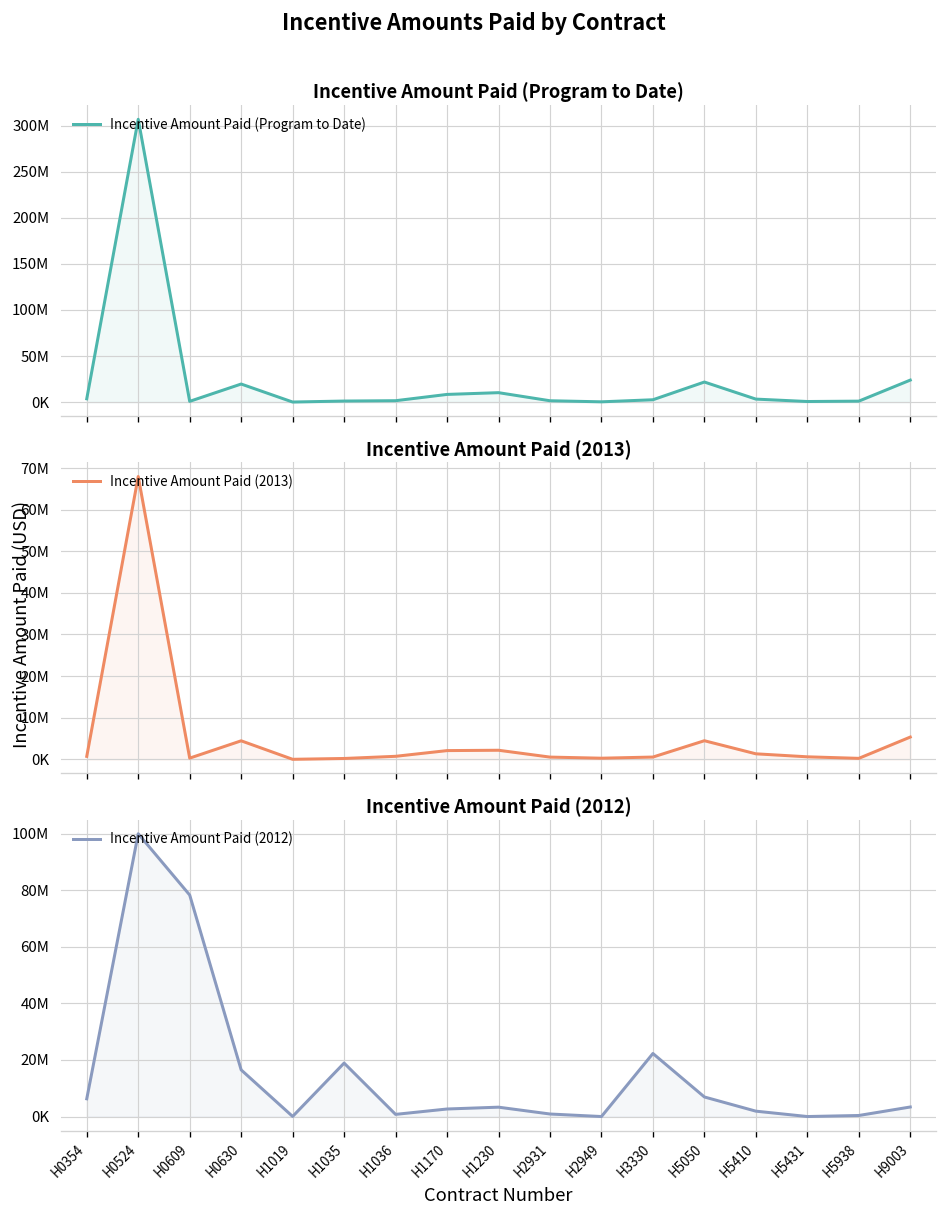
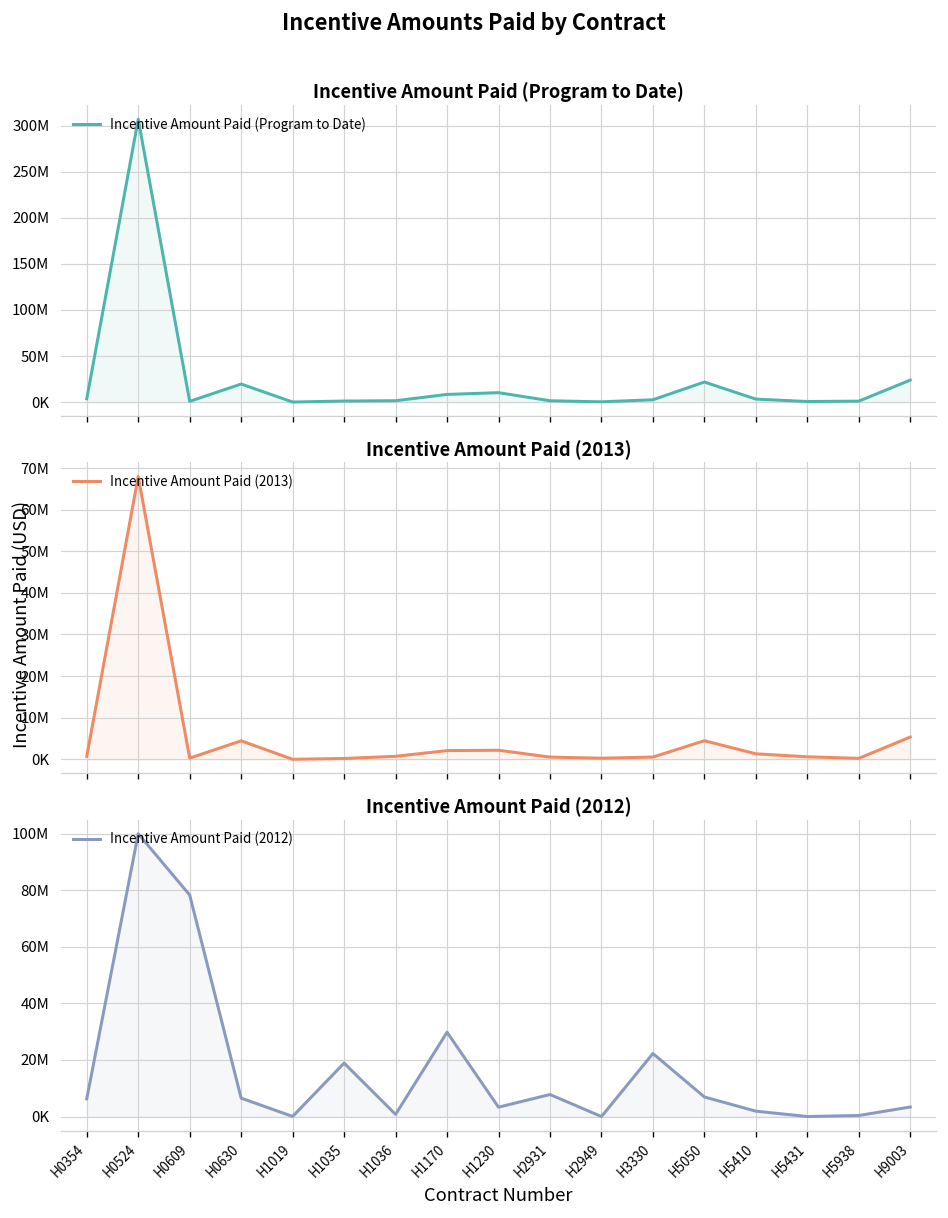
  {
    "Incentive Amount Paid (2012)": {
      "H0354": 6000000,
      "H0524": 100000000,
      "H0609": 78000000,
-     "H0630": 16000000,
+     "H0630": 7000000,
      "H1019": 0,
      "H1035": 19000000,
      "H1036": 1000000,
-     "H1170": 3000000,
+     "H1170": 30000000,
      "H1230": 3000000,
-     "H2931": 1000000,
+     "H2931": 8000000,
      "H2949": 0,
      "H3330": 22000000,
      "H5050": 7000000,
      "H5410": 2000000,
      "H5431": 0,
      "H5938": 0,
      "H9003": 3000000
    }
  }
